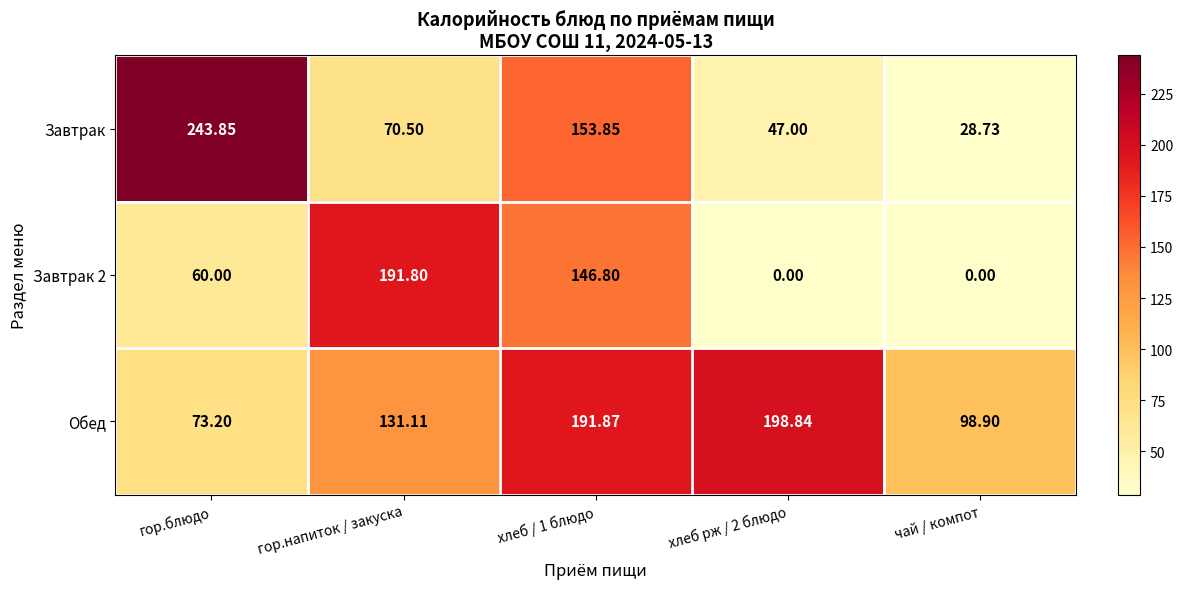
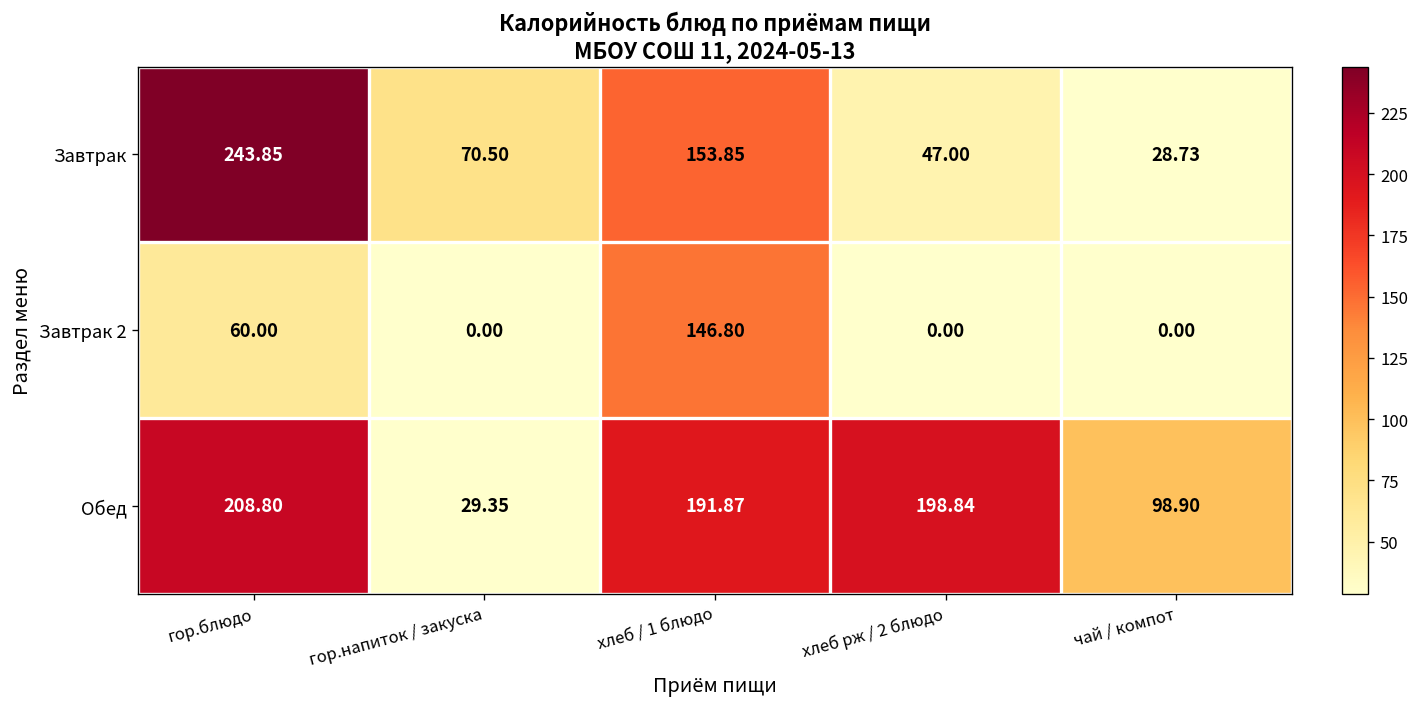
  {
    "Завтрак": {
      "гор.блюдо": 243.85,
      "гор.напиток / закуска": 70.50,
      "хлеб / 1 блюдо": 153.85,
      "хлеб рж / 2 блюдо": 47.00,
      "чай / компот": 28.73
    },
    "Завтрак 2": {
      "гор.блюдо": 60.00,
-     "гор.напиток / закуска": 191.80,
+     "гор.напиток / закуска": 0.00,
      "хлеб / 1 блюдо": 146.80,
      "хлеб рж / 2 блюдо": 0.00,
      "чай / компот": 0.00
    },
    "Обед": {
-     "гор.блюдо": 73.20,
-     "гор.напиток / закуска": 131.11,
+     "гор.блюдо": 208.80,
+     "гор.напиток / закуска": 29.35,
      "хлеб / 1 блюдо": 191.87,
      "хлеб рж / 2 блюдо": 198.84,
      "чай / компот": 98.90
    }
  }
